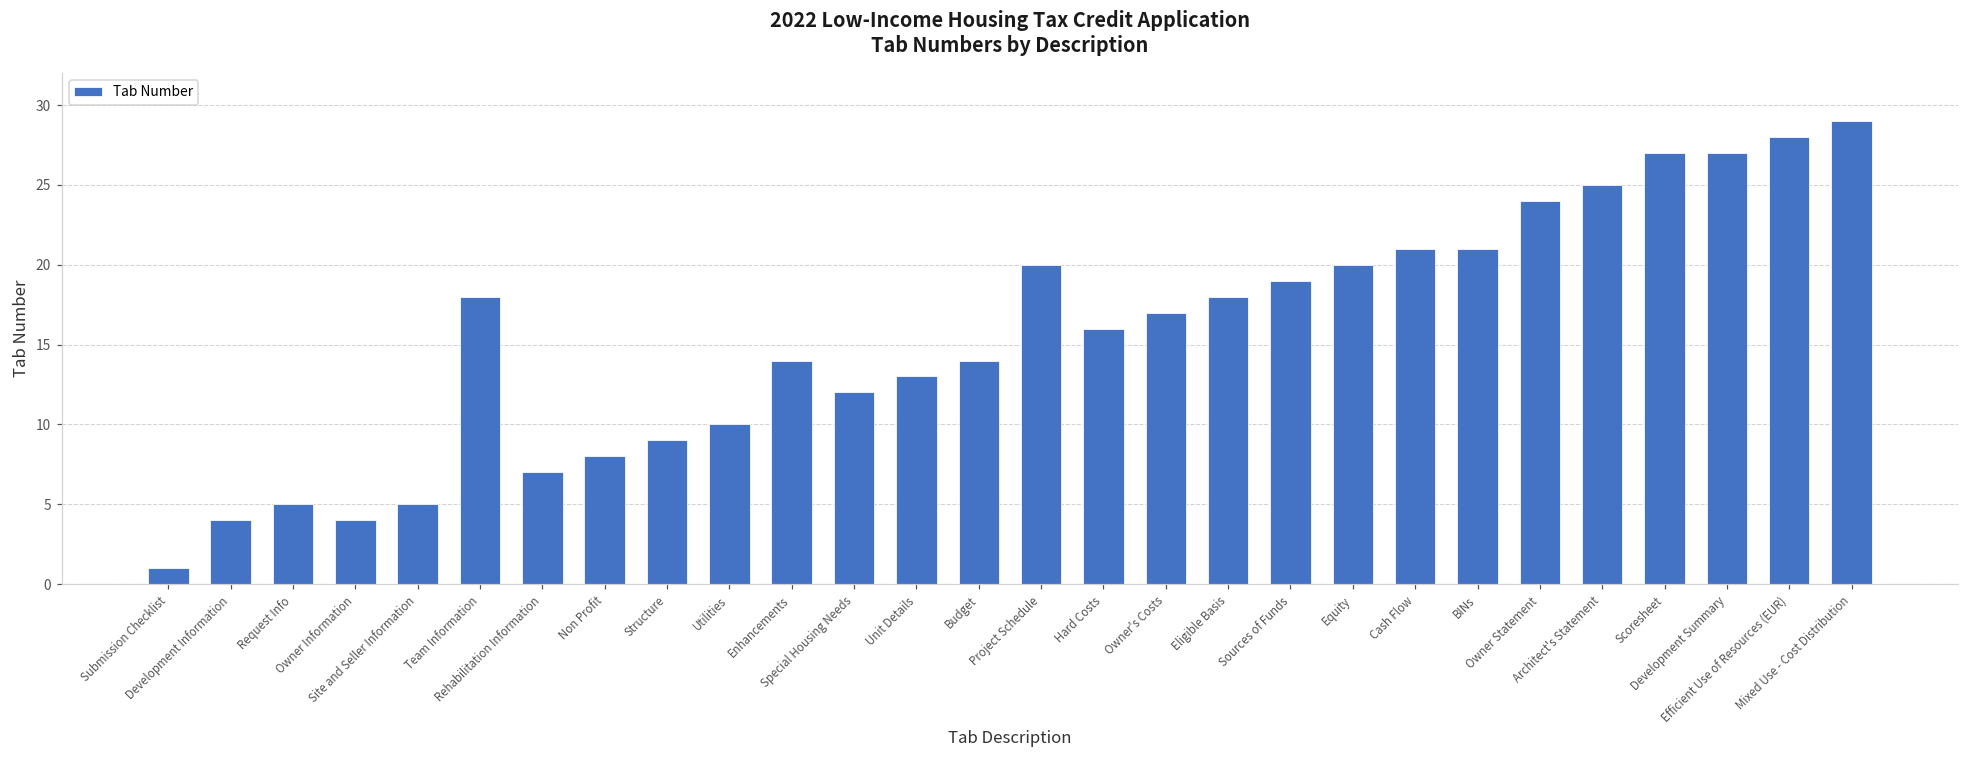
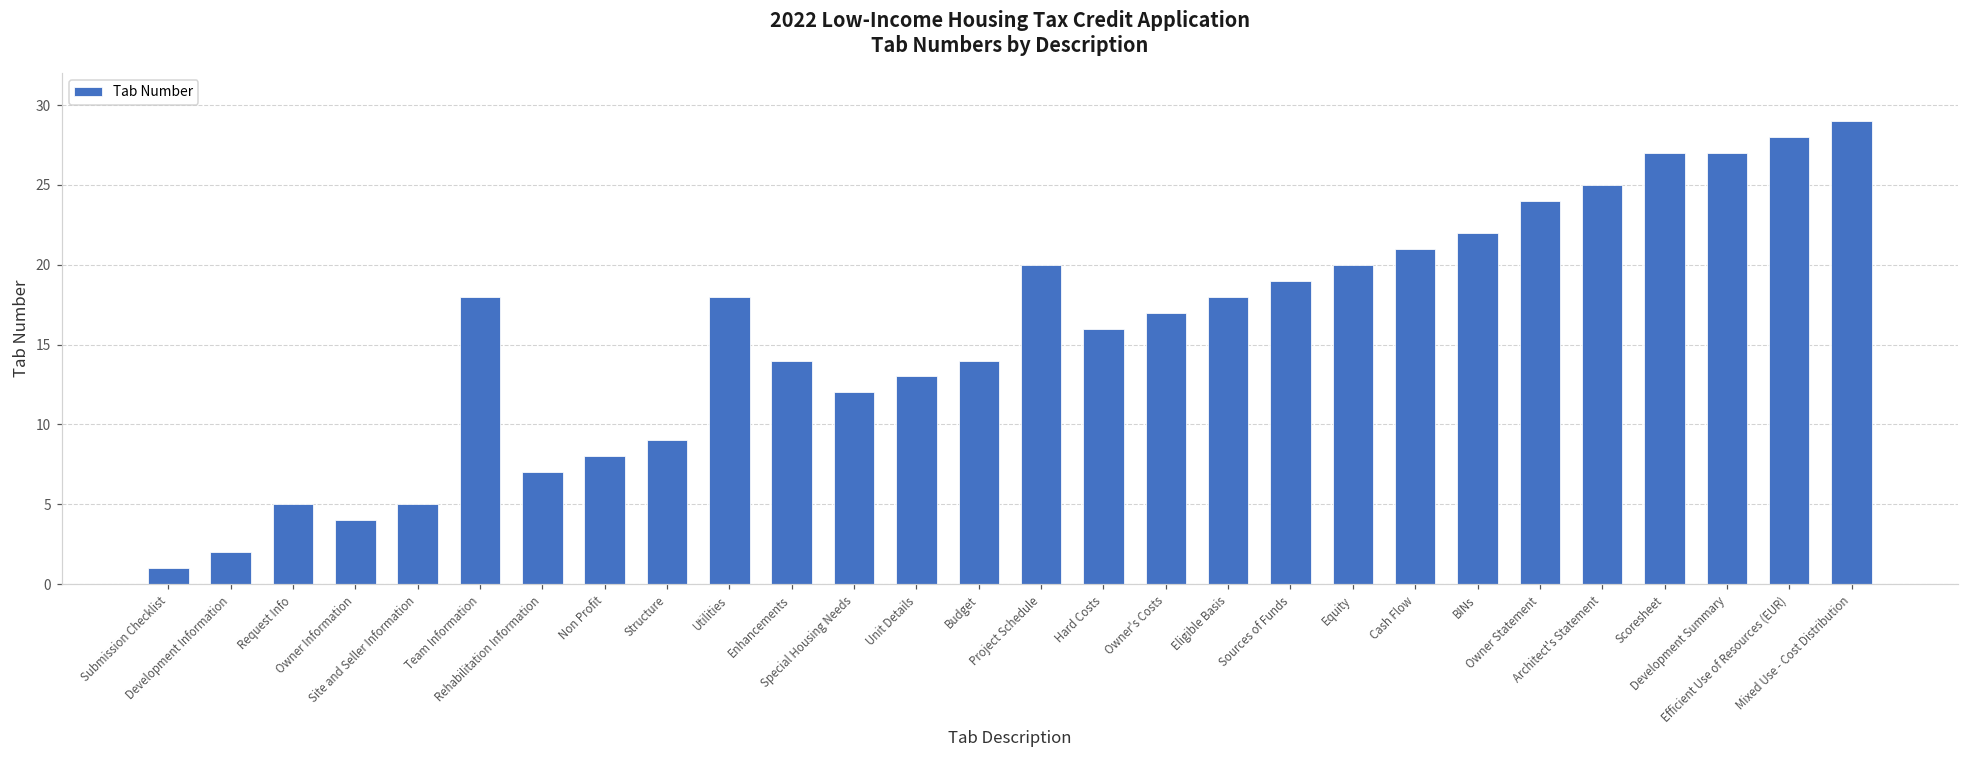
  {
    "Submission Checklist": 1,
-   "Development Information": 4,
+   "Development Information": 2,
    "Request Info": 5,
    "Owner Information": 4,
    "Site and Seller Information": 5,
    "Team Information": 18,
    "Rehabilitation Information": 7,
    "Non Profit": 8,
    "Structure": 9,
-   "Utilities": 10,
+   "Utilities": 18,
    "Enhancements": 14,
    "Special Housing Needs": 12,
    "Unit Details": 13,
    "Budget": 14,
    "Project Schedule": 20,
    "Hard Costs": 16,
    "Owner's Costs": 17,
    "Eligible Basis": 18,
    "Sources of Funds": 19,
    "Equity": 20,
    "Cash Flow": 21,
-   "BINs": 21,
+   "BINs": 22,
    "Owner Statement": 24,
    "Architect's Statement": 25,
    "Scoresheet": 27,
    "Development Summary": 27,
    "Efficient Use of Resources (EUR)": 28,
    "Mixed Use - Cost Distribution": 29
  }
